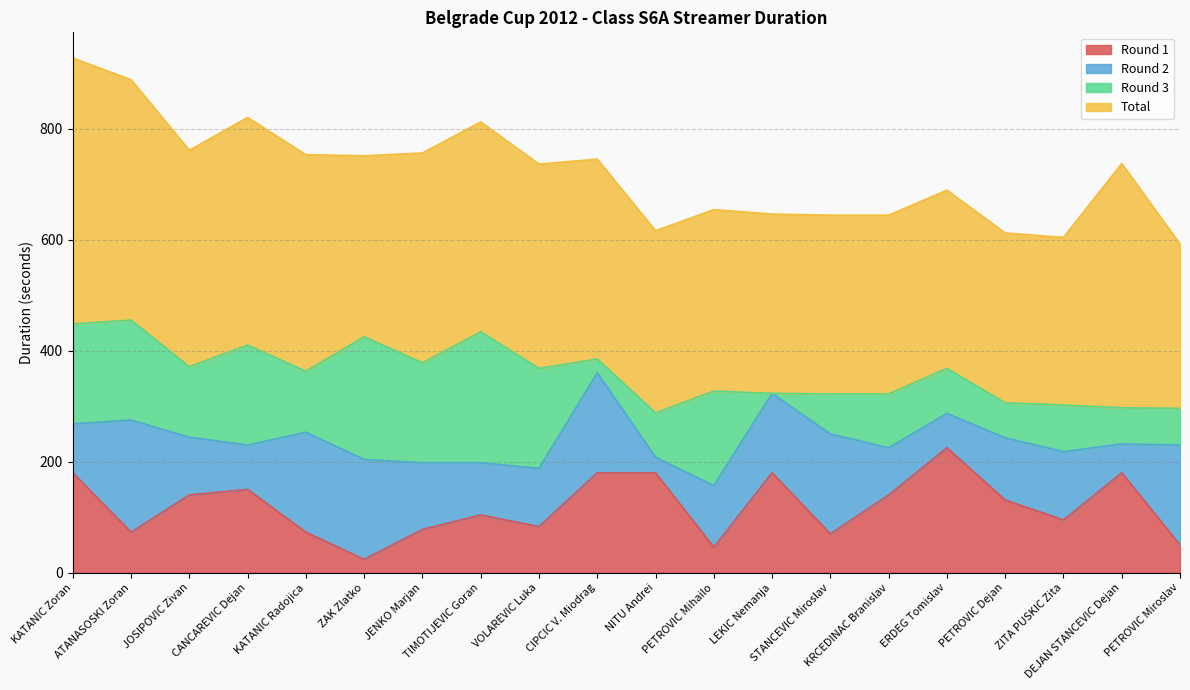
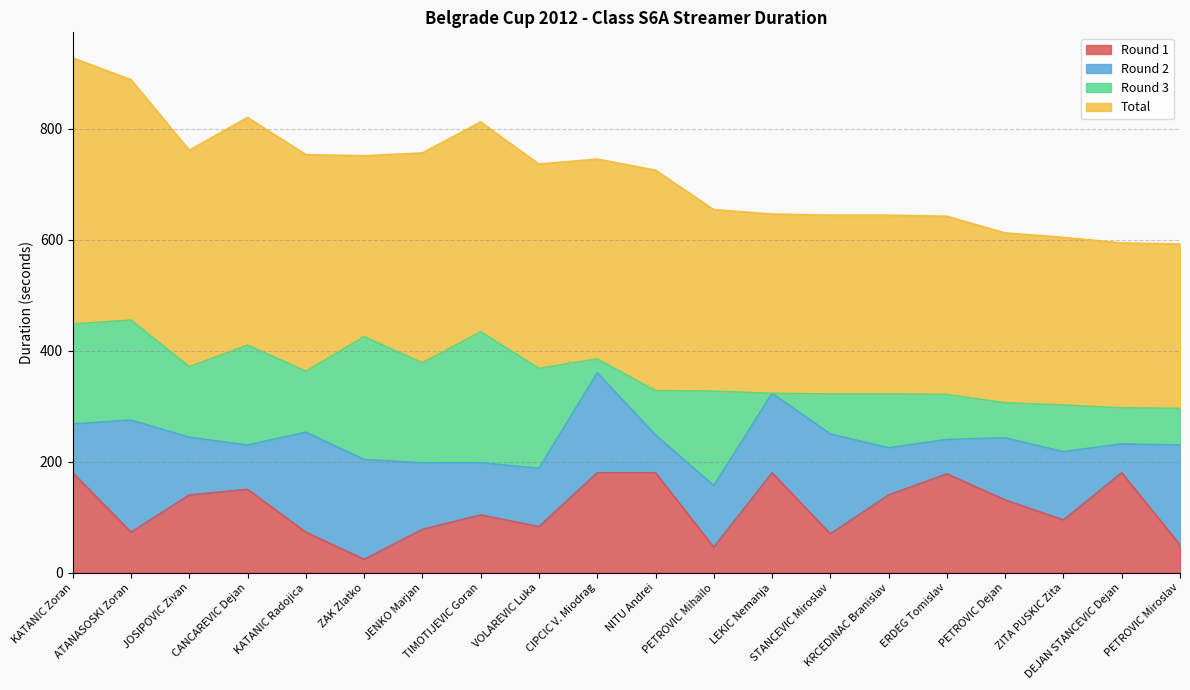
  {
    "Round 1": {
      "KATANIC Zoran": 180,
      "ATANASOSKI Zoran": 70,
      "JOSIPOVIC Zivan": 140,
      "CANCAREVIC Dejan": 150,
      "KATANIC Radojica": 70,
      "ZAK Zlatko": 20,
      "JENKO Marjan": 80,
      "TIMOTIJEVIC Goran": 100,
      "VOLAREVIC Luka": 80,
      "CIPCIC V. Miodrag": 180,
      "NITU Andrei": 180,
      "PETROVIC Mihailo": 50,
      "LEKIC Nemanja": 180,
      "STANCEVIC Miroslav": 70,
      "KRCEDINAC Branislav": 140,
-     "ERDEG Tomislav": 230,
+     "ERDEG Tomislav": 180,
      "PETROVIC Dejan": 130,
      "ZITA PUSKIC Zita": 100,
      "DEJAN STANCEVIC Dejan": 180,
      "PETROVIC Miroslav": 50
    },
    "Round 2": {
      "KATANIC Zoran": 90,
      "ATANASOSKI Zoran": 200,
      "JOSIPOVIC Zivan": 100,
      "CANCAREVIC Dejan": 80,
      "KATANIC Radojica": 180,
      "ZAK Zlatko": 180,
      "JENKO Marjan": 120,
      "TIMOTIJEVIC Goran": 90,
      "VOLAREVIC Luka": 110,
      "CIPCIC V. Miodrag": 180,
-     "NITU Andrei": 30,
+     "NITU Andrei": 70,
      "PETROVIC Mihailo": 110,
      "STANCEVIC Miroslav": 180,
      "KRCEDINAC Branislav": 90,
      "ERDEG Tomislav": 60,
      "PETROVIC Dejan": 110,
      "ZITA PUSKIC Zita": 120,
      "DEJAN STANCEVIC Dejan": 50,
      "PETROVIC Miroslav": 180
    },
    "Round 3": {
      "KATANIC Zoran": 180,
      "ATANASOSKI Zoran": 180,
      "JOSIPOVIC Zivan": 130,
      "CANCAREVIC Dejan": 180,
      "KATANIC Radojica": 110,
      "ZAK Zlatko": 220,
      "JENKO Marjan": 180,
      "TIMOTIJEVIC Goran": 240,
      "VOLAREVIC Luka": 180,
      "CIPCIC V. Miodrag": 30,
      "NITU Andrei": 80,
      "PETROVIC Mihailo": 170,
      "STANCEVIC Miroslav": 70,
      "KRCEDINAC Branislav": 100,
      "ERDEG Tomislav": 80,
      "PETROVIC Dejan": 60,
      "ZITA PUSKIC Zita": 80,
      "DEJAN STANCEVIC Dejan": 70,
      "PETROVIC Miroslav": 70
    },
    "Total": {
      "KATANIC Zoran": 480,
      "ATANASOSKI Zoran": 430,
      "JOSIPOVIC Zivan": 390,
      "CANCAREVIC Dejan": 410,
      "KATANIC Radojica": 390,
      "ZAK Zlatko": 330,
      "JENKO Marjan": 380,
      "TIMOTIJEVIC Goran": 380,
      "VOLAREVIC Luka": 370,
      "CIPCIC V. Miodrag": 360,
-     "NITU Andrei": 330,
+     "NITU Andrei": 400,
      "PETROVIC Mihailo": 330,
      "LEKIC Nemanja": 320,
      "STANCEVIC Miroslav": 320,
      "KRCEDINAC Branislav": 320,
      "ERDEG Tomislav": 320,
      "PETROVIC Dejan": 310,
      "ZITA PUSKIC Zita": 300,
-     "DEJAN STANCEVIC Dejan": 440,
+     "DEJAN STANCEVIC Dejan": 300,
      "PETROVIC Miroslav": 300
    }
  }
